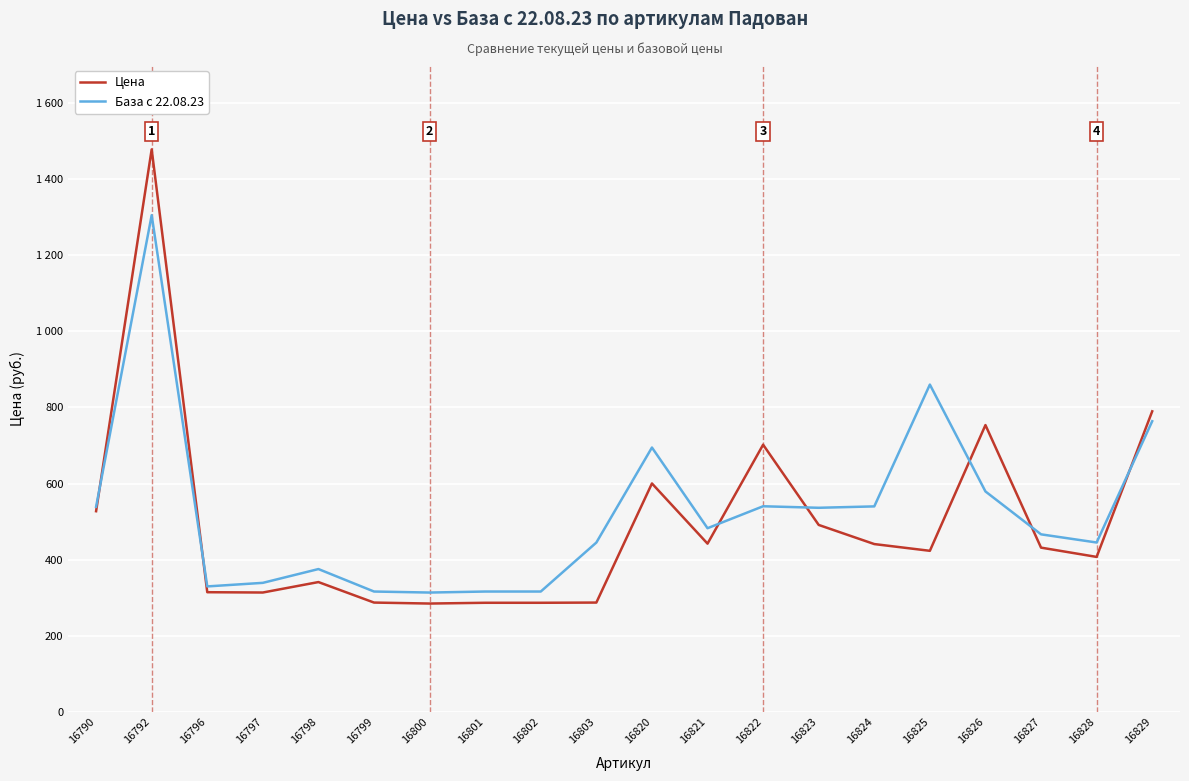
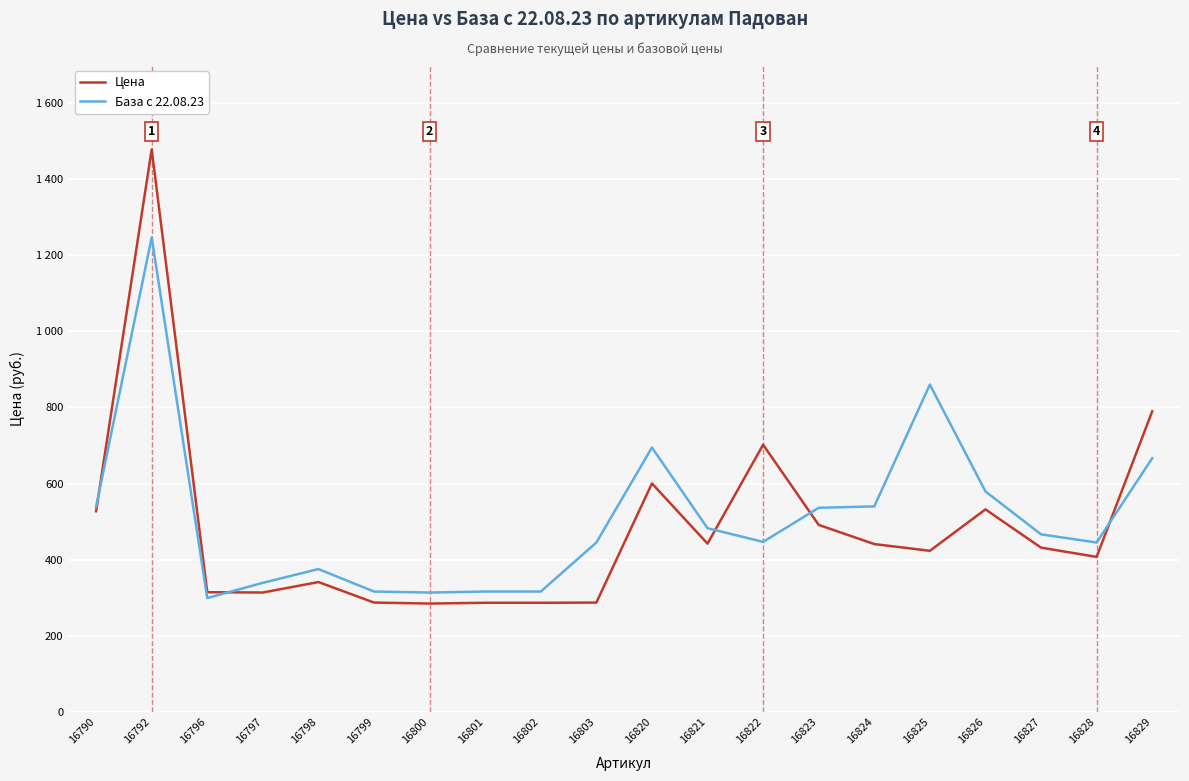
  {
    "Цена": {
      "16790": 530,
      "16796": 310,
      "16797": 310,
      "16798": 340,
      "16799": 290,
      "16800": 280,
      "16801": 290,
      "16802": 290,
      "16803": 290,
      "16820": 600,
      "16821": 440,
      "16822": 700,
      "16823": 490,
      "16824": 440,
      "16825": 420,
-     "16826": 750,
+     "16826": 530,
      "16827": 430,
      "16828": 410,
      "16829": 790
    },
    "База с 22.08.23": {
      "16790": 540,
-     "16792": 1310,
-     "16796": 330,
+     "16792": 1250,
+     "16796": 300,
      "16797": 340,
      "16798": 380,
      "16799": 320,
      "16800": 310,
      "16801": 320,
      "16802": 320,
      "16803": 450,
      "16820": 690,
      "16821": 480,
-     "16822": 540,
+     "16822": 450,
      "16823": 540,
      "16824": 540,
      "16825": 860,
      "16826": 580,
      "16827": 470,
      "16828": 450,
-     "16829": 760
+     "16829": 670
    }
  }
